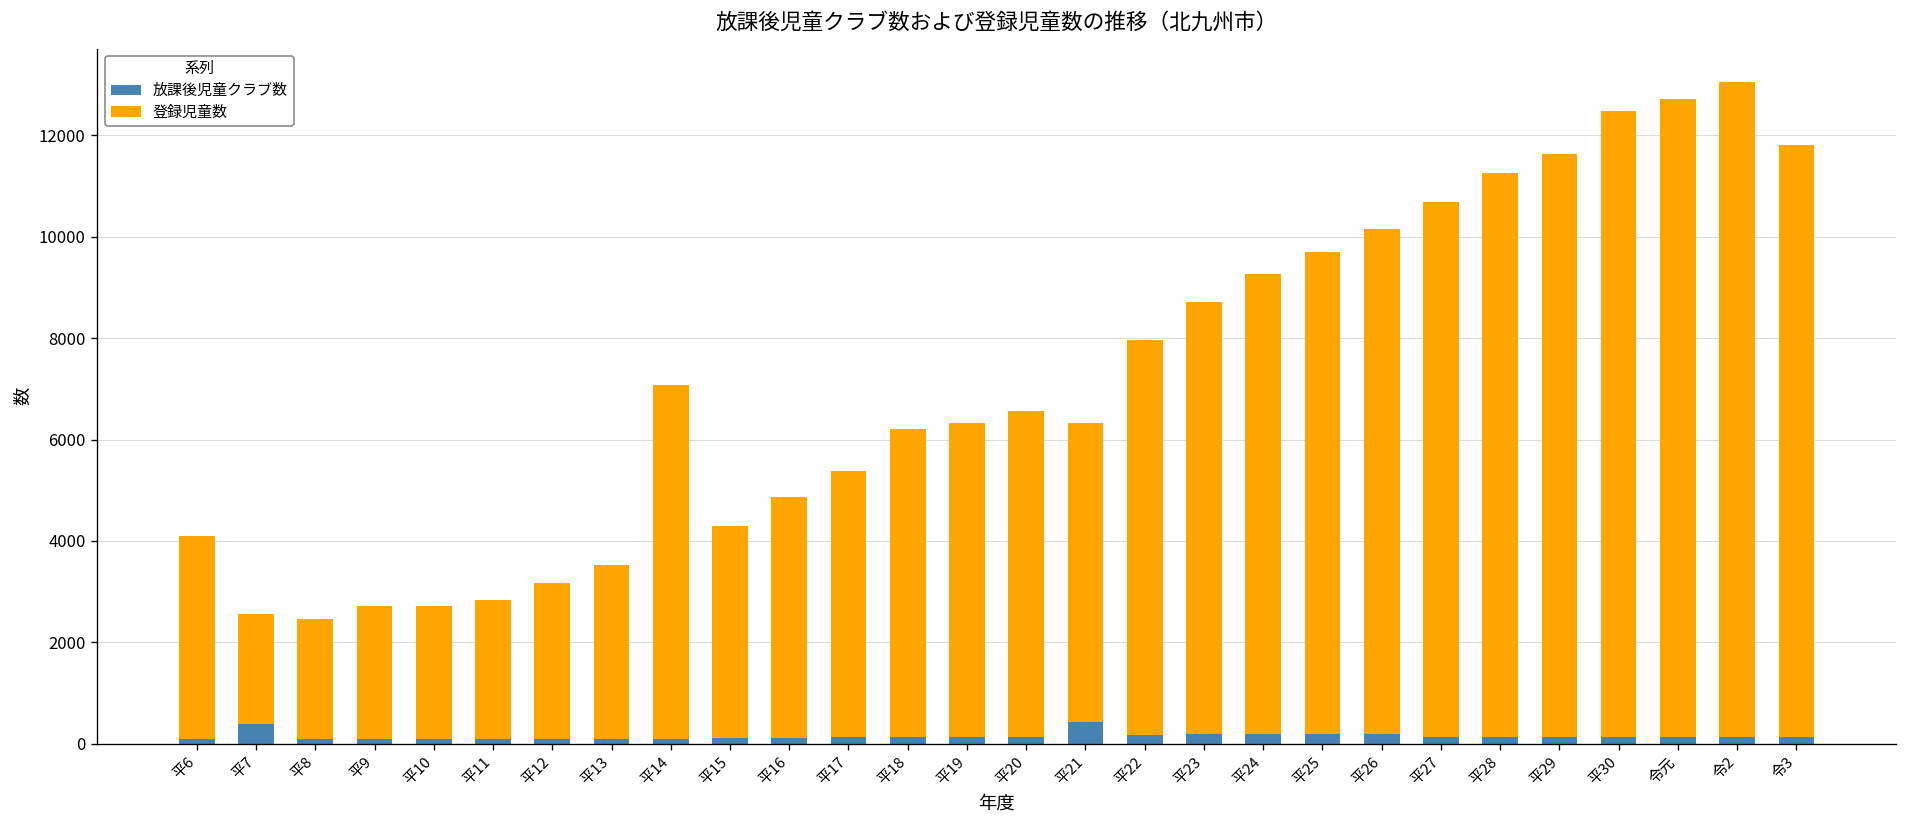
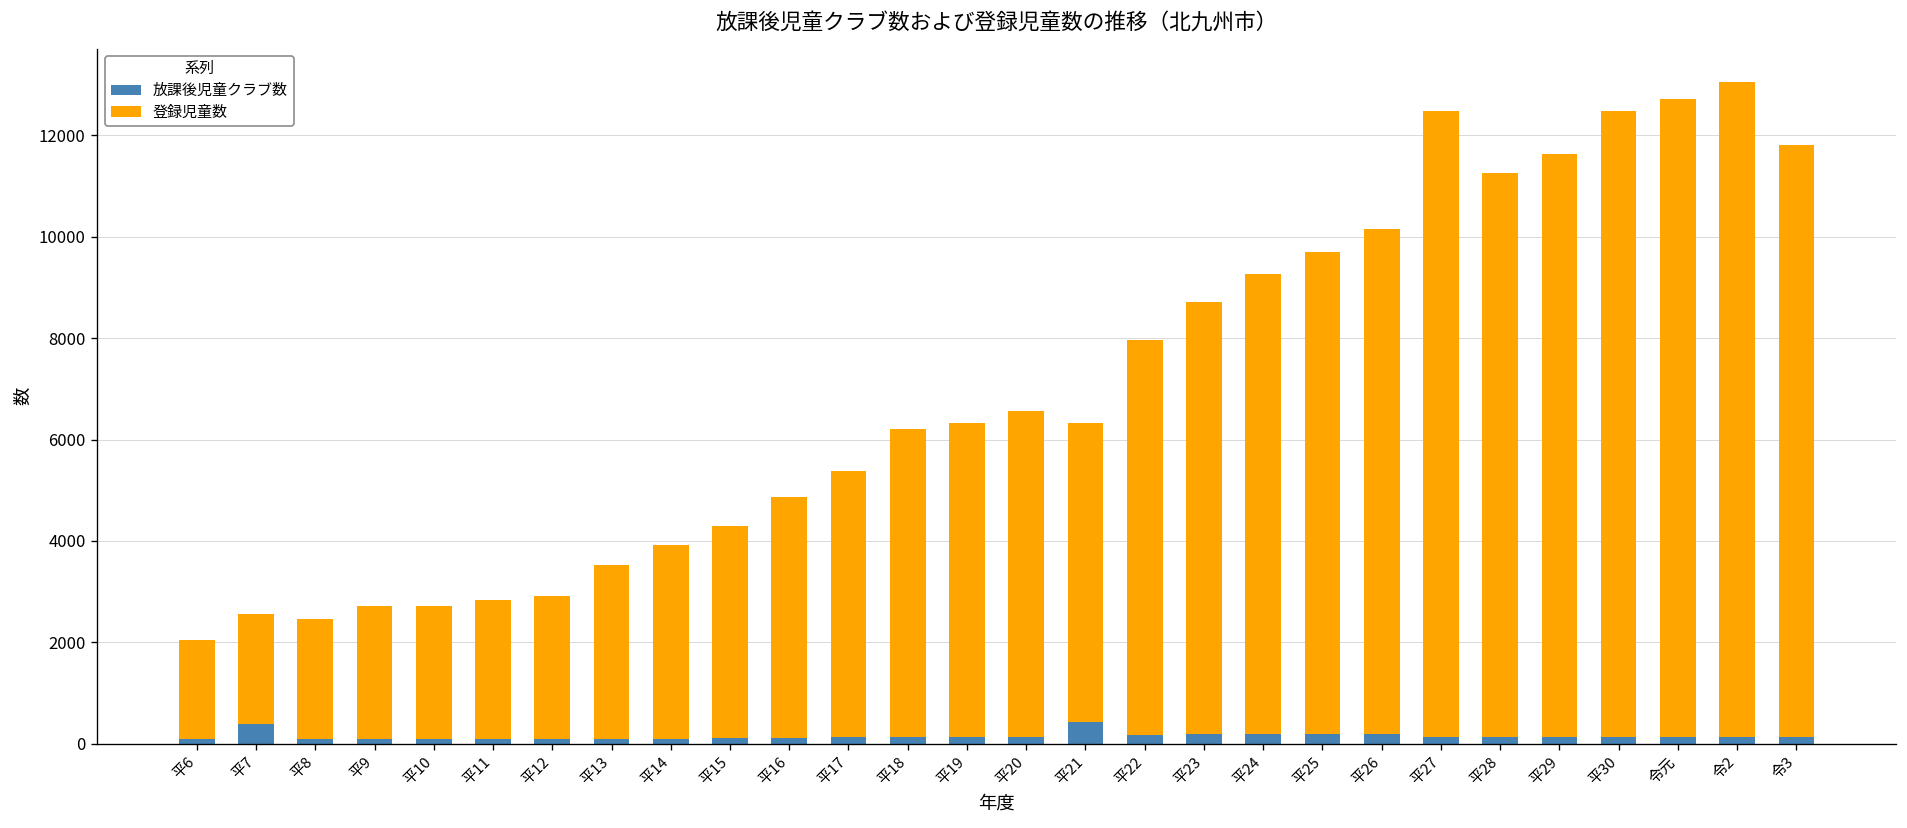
  {
    "放課後児童クラブ数": {
      "平6": 100,
      "平7": 400,
      "平8": 100,
      "平9": 100,
      "平10": 100,
      "平11": 100,
      "平12": 100,
      "平13": 100,
      "平14": 100,
      "平15": 100,
      "平16": 100,
      "平17": 100,
      "平18": 100,
      "平19": 100,
      "平20": 100,
      "平21": 400,
      "平22": 200,
      "平23": 200,
      "平24": 200,
      "平25": 200,
      "平26": 200,
      "平27": 100,
      "平28": 100,
      "平29": 100,
      "平30": 100,
      "令元": 100,
      "令2": 100,
      "令3": 100
    },
    "登録児童数": {
-     "平6": 4000,
+     "平6": 2000,
      "平7": 2200,
      "平8": 2400,
      "平9": 2600,
      "平10": 2600,
      "平11": 2700,
-     "平12": 3100,
+     "平12": 2800,
      "平13": 3400,
-     "平14": 7000,
+     "平14": 3800,
      "平15": 4200,
      "平16": 4700,
      "平17": 5300,
      "平18": 6100,
      "平19": 6200,
      "平20": 6400,
      "平21": 5900,
      "平22": 7800,
      "平23": 8500,
      "平24": 9100,
      "平25": 9500,
      "平26": 10000,
-     "平27": 10600,
+     "平27": 12300,
      "平28": 11100,
      "平29": 11500,
      "平30": 12300,
      "令元": 12600,
      "令2": 12900,
      "令3": 11700
    }
  }
